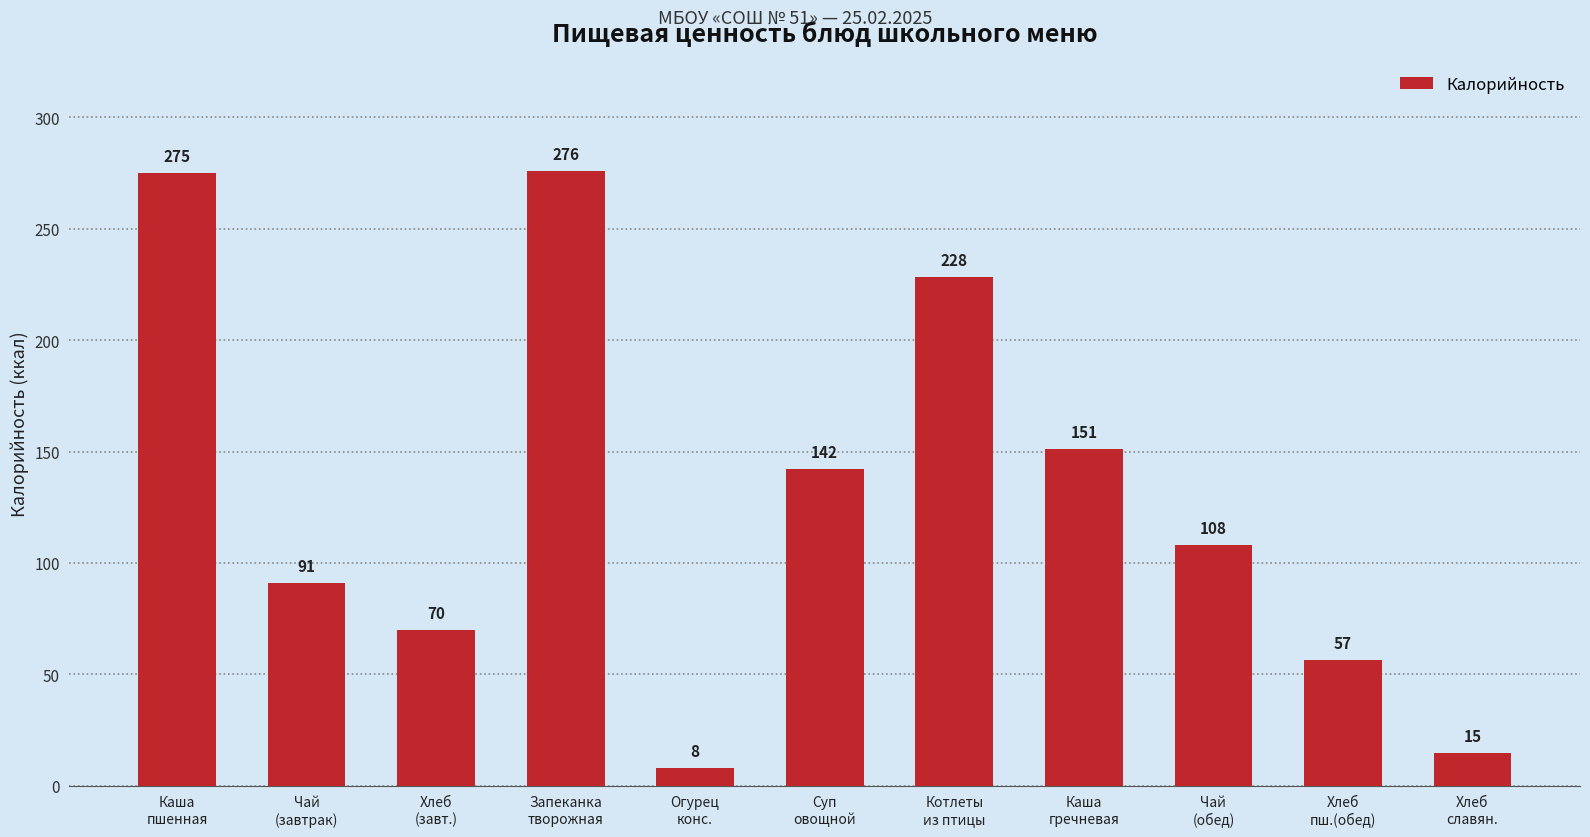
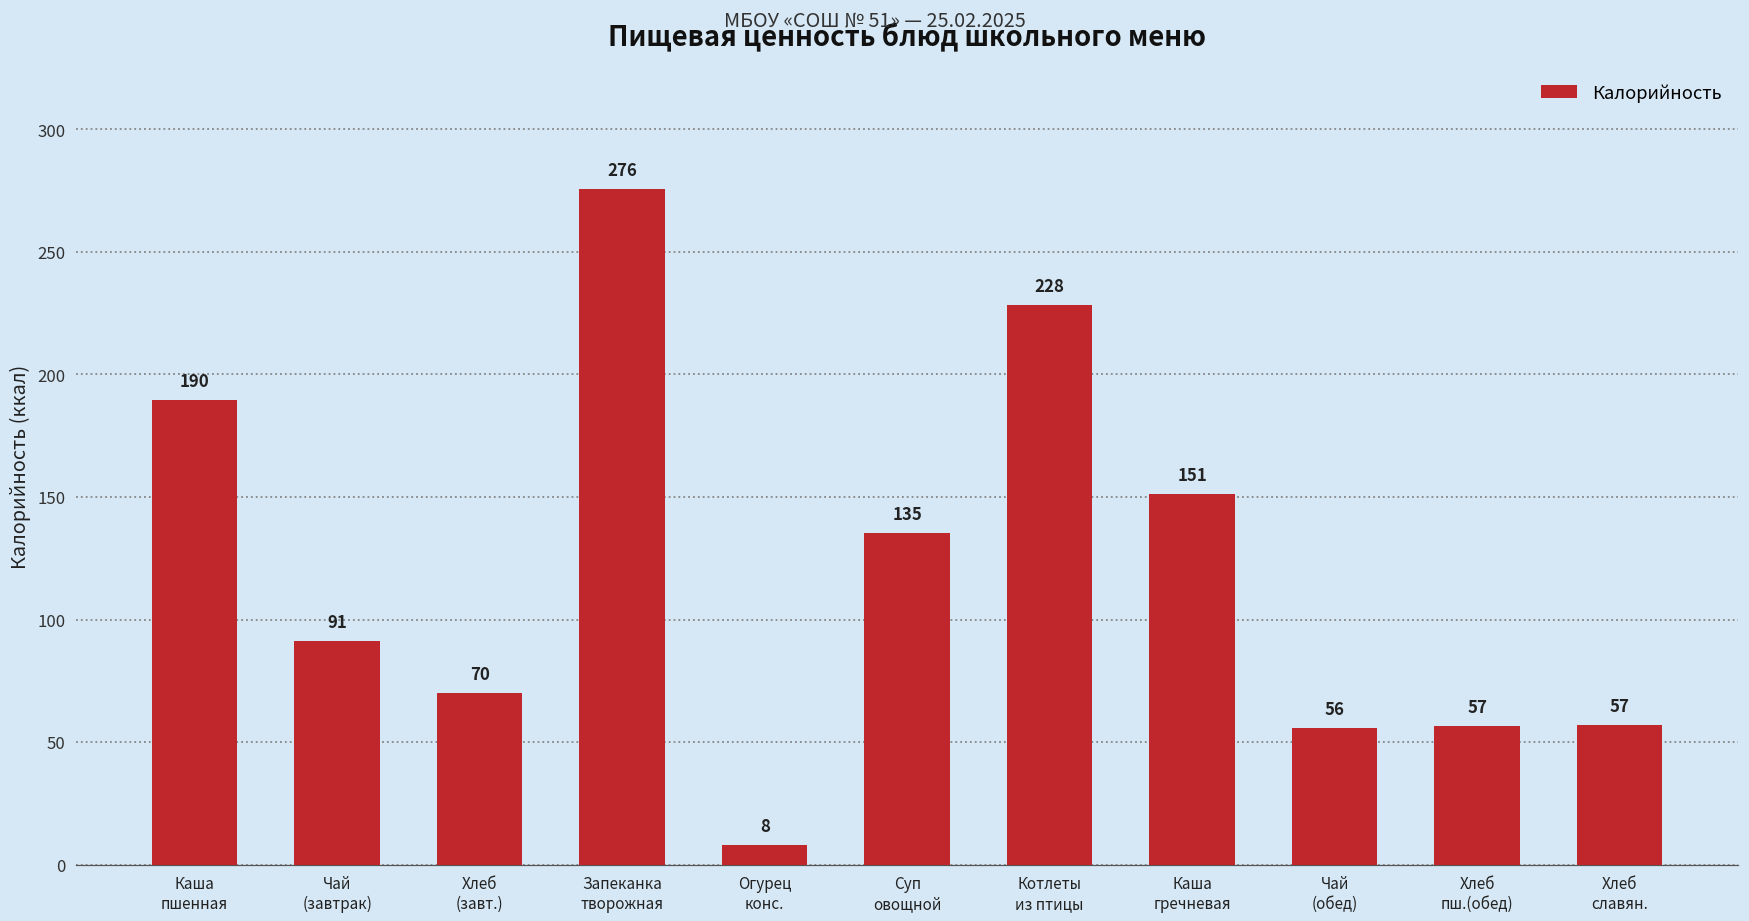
  {
-   "Каша пшенная": 275,
+   "Каша пшенная": 190,
    "Чай (завтрак)": 91,
    "Хлеб (завт.)": 70,
    "Запеканка творожная": 276,
    "Огурец конс.": 8,
-   "Суп овощной": 142,
+   "Суп овощной": 135,
    "Котлеты из птицы": 228,
    "Каша гречневая": 151,
-   "Чай (обед)": 108,
+   "Чай (обед)": 56,
    "Хлеб пш.(обед)": 57,
-   "Хлеб славян.": 15
+   "Хлеб славян.": 57
  }
